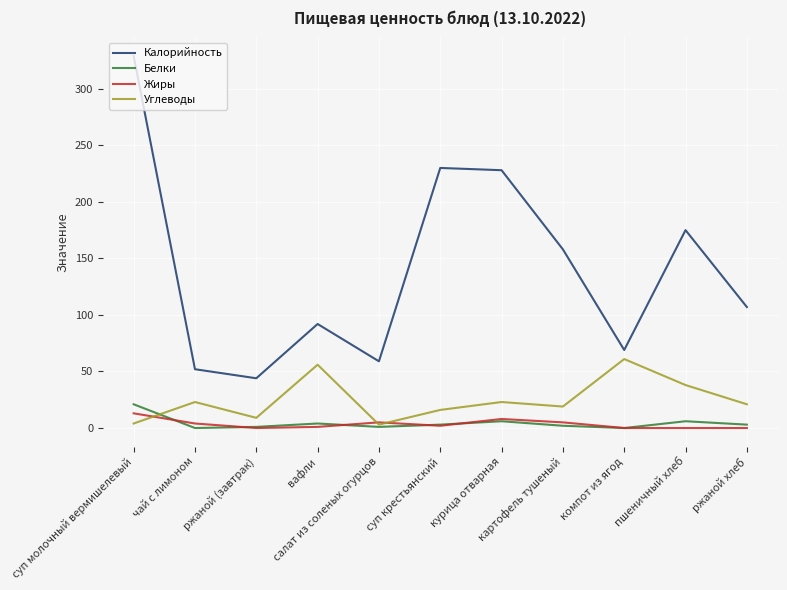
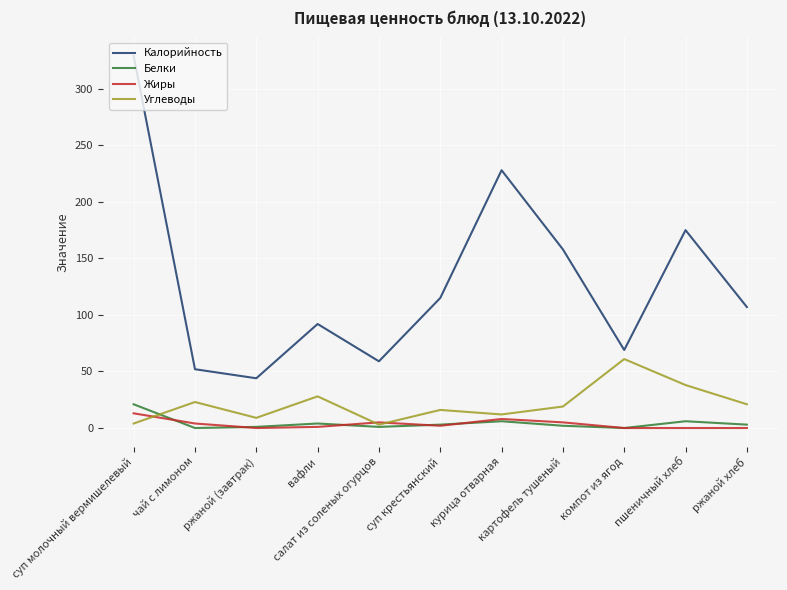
  {
    "Калорийность": {
      "чай с лимоном": 52,
      "ржаной (завтрак)": 44,
      "вафли": 92,
      "салат из соленых огурцов": 59,
-     "суп крестьянский": 230,
+     "суп крестьянский": 115,
      "курица отварная": 228,
      "картофель тушеный": 158,
      "компот из ягод": 69,
      "пшеничный хлеб": 175,
      "ржаной хлеб": 107
    },
    "Белки": {
      "суп молочный вермишелевый": 21,
      "чай с лимоном": 0,
      "вафли": 4,
      "картофель тушеный": 2,
      "пшеничный хлеб": 6,
      "ржаной хлеб": 3
    },
    "Жиры": {
      "суп молочный вермишелевый": 13,
      "чай с лимоном": 4,
      "вафли": 1,
      "картофель тушеный": 5,
      "пшеничный хлеб": 0,
      "ржаной хлеб": 0
    },
    "Углеводы": {
      "суп молочный вермишелевый": 4,
      "чай с лимоном": 23,
      "ржаной (завтрак)": 9,
-     "вафли": 56,
+     "вафли": 28,
      "суп крестьянский": 16,
-     "курица отварная": 23,
+     "курица отварная": 12,
      "картофель тушеный": 19,
      "компот из ягод": 61,
      "пшеничный хлеб": 38,
      "ржаной хлеб": 21
    }
  }
